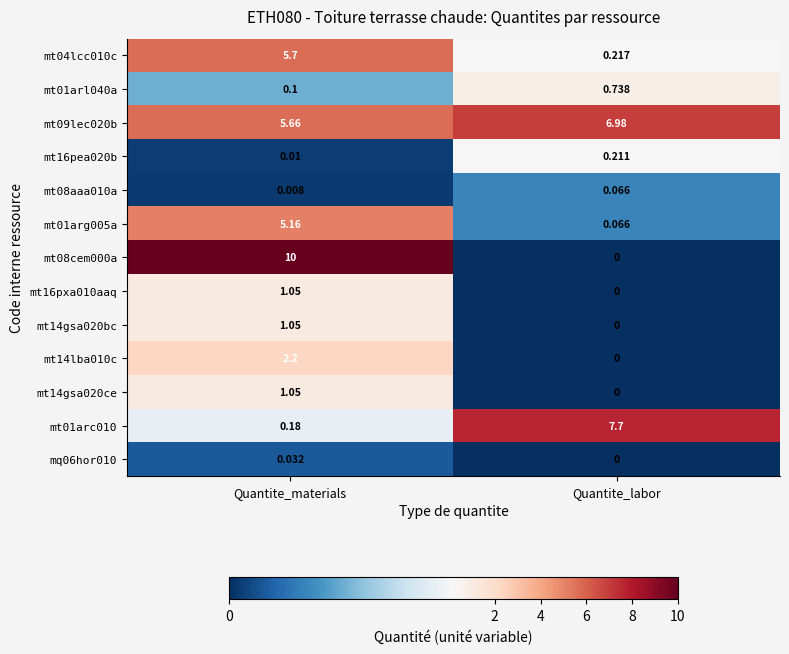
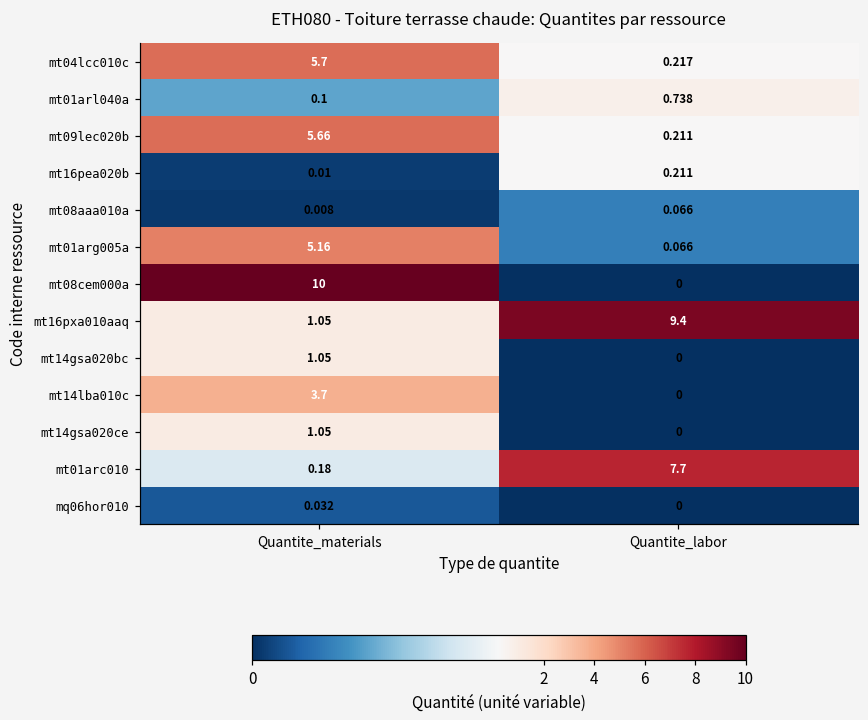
  {
    "mt04lcc010c": {
      "Quantite_materials": 5.7,
      "Quantite_labor": 0.217
    },
    "mt01arl040a": {
      "Quantite_materials": 0.1,
      "Quantite_labor": 0.738
    },
    "mt09lec020b": {
      "Quantite_materials": 5.66,
-     "Quantite_labor": 6.98
+     "Quantite_labor": 0.211
    },
    "mt16pea020b": {
      "Quantite_materials": 0.01,
      "Quantite_labor": 0.211
    },
    "mt08aaa010a": {
      "Quantite_materials": 0.008,
      "Quantite_labor": 0.066
    },
    "mt01arg005a": {
      "Quantite_materials": 5.16,
      "Quantite_labor": 0.066
    },
    "mt08cem000a": {
      "Quantite_materials": 10,
      "Quantite_labor": 0
    },
    "mt16pxa010aaq": {
      "Quantite_materials": 1.05,
-     "Quantite_labor": 0
+     "Quantite_labor": 9.4
    },
    "mt14gsa020bc": {
      "Quantite_materials": 1.05,
      "Quantite_labor": 0
    },
    "mt14lba010c": {
-     "Quantite_materials": 2.2,
+     "Quantite_materials": 3.7,
      "Quantite_labor": 0
    },
    "mt14gsa020ce": {
      "Quantite_materials": 1.05,
      "Quantite_labor": 0
    },
    "mt01arc010": {
      "Quantite_materials": 0.18,
      "Quantite_labor": 7.7
    },
    "mq06hor010": {
      "Quantite_materials": 0.032,
      "Quantite_labor": 0
    }
  }
